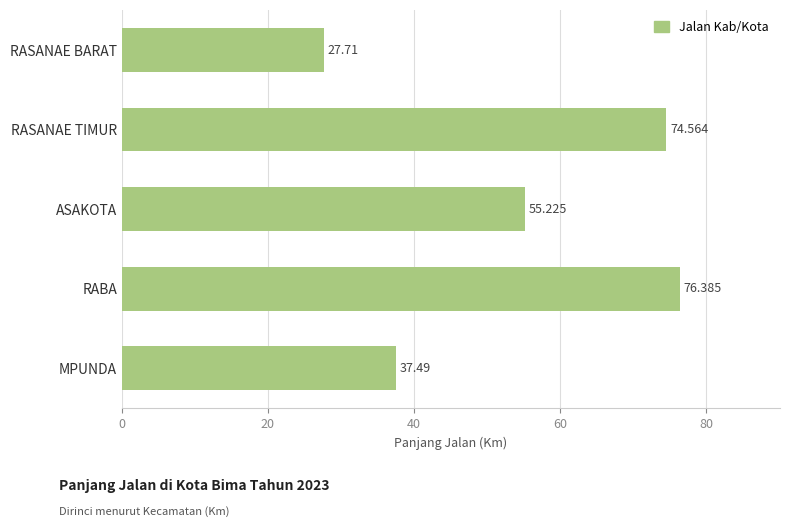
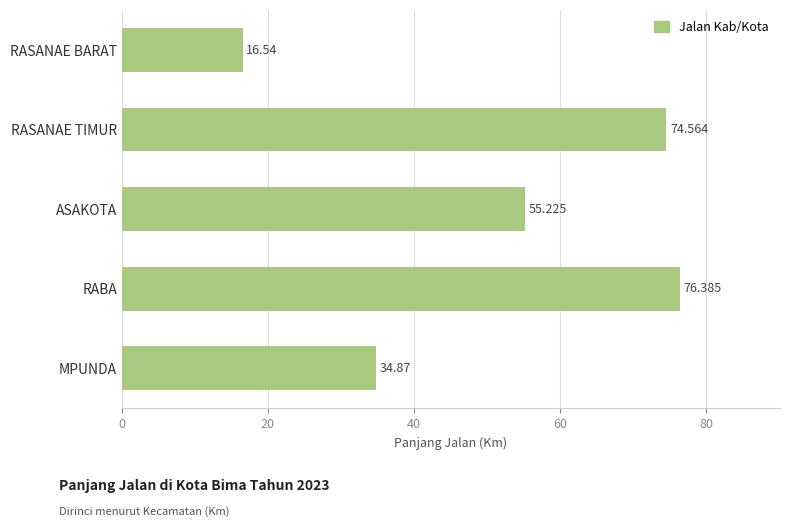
  {
-   "RASANAE BARAT": 27.71,
+   "RASANAE BARAT": 16.54,
    "RASANAE TIMUR": 74.564,
    "ASAKOTA": 55.225,
    "RABA": 76.385,
-   "MPUNDA": 37.49
+   "MPUNDA": 34.87
  }
